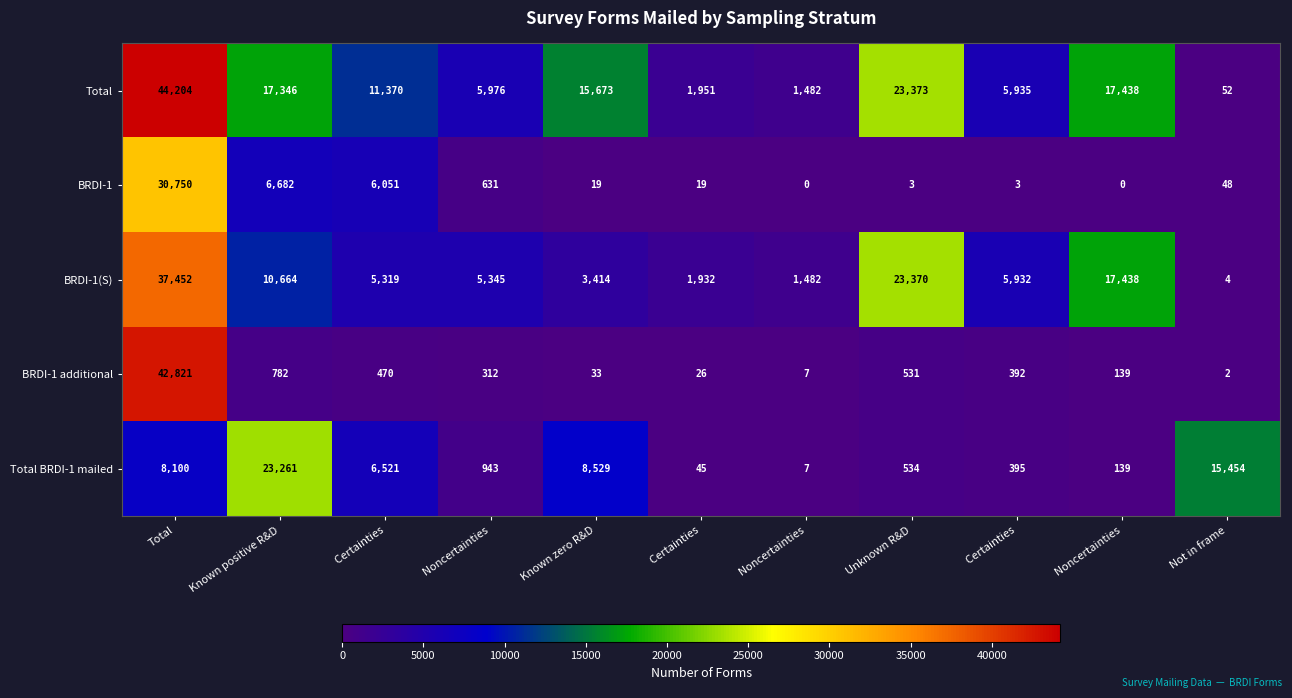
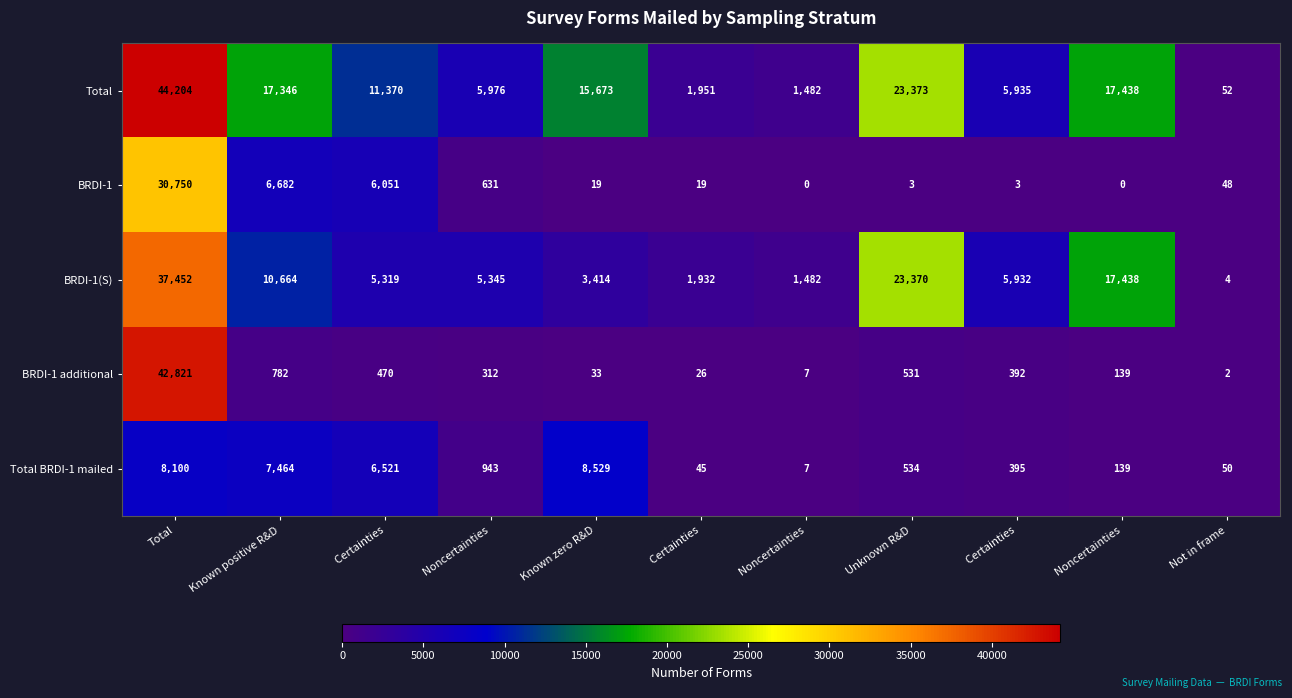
  {
    "Total": {
      "Total": "44,204",
      "Known positive R&D": "17,346",
      "Known zero R&D": "15,673",
      "Unknown R&D": "23,373",
      "Not in frame": "52"
    },
    "BRDI-1": {
      "Total": "30,750",
      "Known positive R&D": "6,682",
      "Known zero R&D": "19",
      "Unknown R&D": "3",
      "Not in frame": "48"
    },
    "BRDI-1(S)": {
      "Total": "37,452",
      "Known positive R&D": "10,664",
      "Known zero R&D": "3,414",
      "Unknown R&D": "23,370",
      "Not in frame": "4"
    },
    "BRDI-1 additional": {
      "Total": "42,821",
      "Known positive R&D": "782",
      "Known zero R&D": "33",
      "Unknown R&D": "531",
      "Not in frame": "2"
    },
    "Total BRDI-1 mailed": {
      "Total": "8,100",
-     "Known positive R&D": "23,261",
+     "Known positive R&D": "7,464",
      "Known zero R&D": "8,529",
      "Unknown R&D": "534",
-     "Not in frame": "15,454"
+     "Not in frame": "50"
    }
  }
